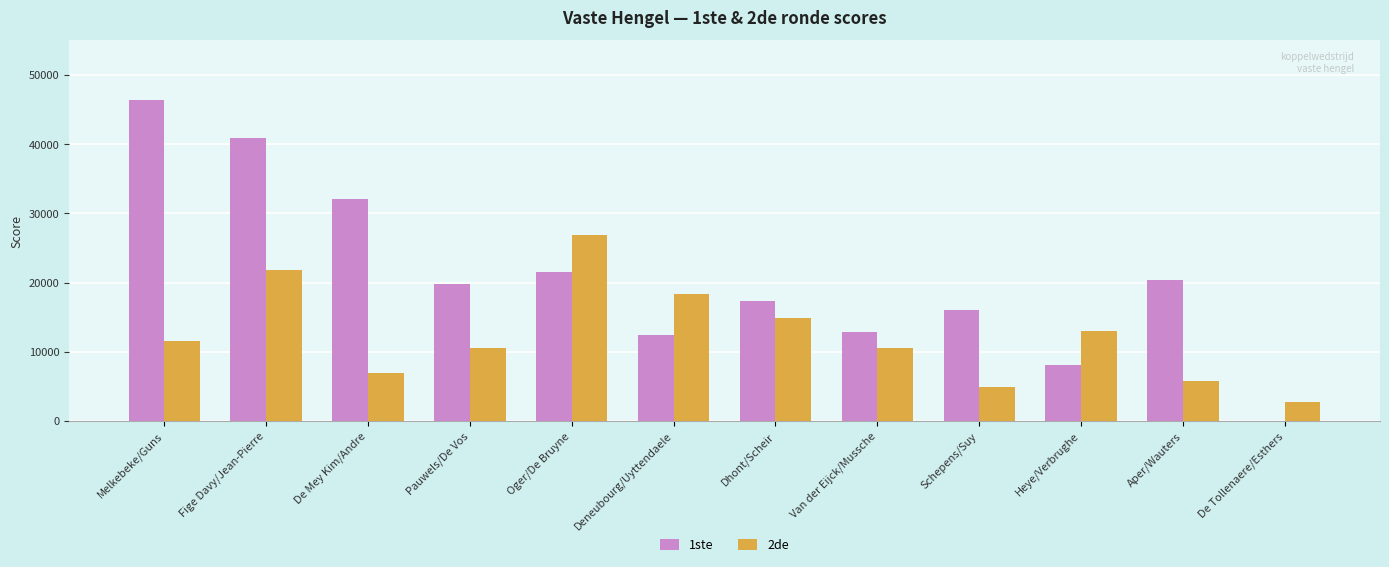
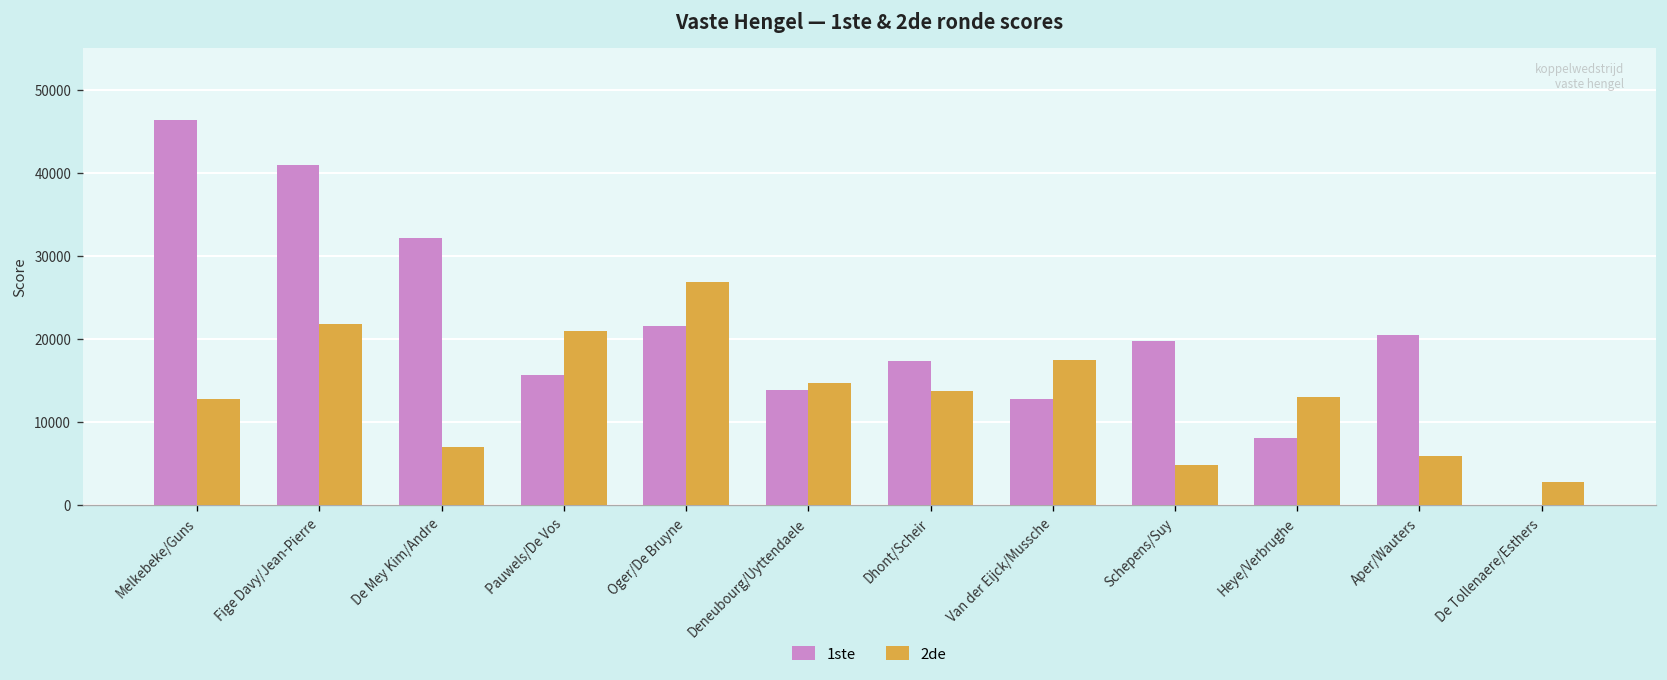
  {
    "1ste": {
      "Melkebeke/Guns": 46000,
      "Fige Davy/Jean-Pierre": 41000,
      "De Mey Kim/Andre": 32000,
-     "Pauwels/De Vos": 20000,
+     "Pauwels/De Vos": 16000,
      "Oger/De Bruyne": 22000,
-     "Deneubourg/Uyttendaele": 13000,
+     "Deneubourg/Uyttendaele": 14000,
      "Dhont/Scheir": 17000,
      "Van der Eijck/Mussche": 13000,
-     "Schepens/Suy": 16000,
+     "Schepens/Suy": 20000,
      "Heye/Verbrughe": 8000,
      "Aper/Wauters": 20000,
      "De Tollenaere/Esthers": 0
    },
    "2de": {
-     "Melkebeke/Guns": 12000,
+     "Melkebeke/Guns": 13000,
      "Fige Davy/Jean-Pierre": 22000,
      "De Mey Kim/Andre": 7000,
-     "Pauwels/De Vos": 11000,
+     "Pauwels/De Vos": 21000,
      "Oger/De Bruyne": 27000,
-     "Deneubourg/Uyttendaele": 18000,
-     "Dhont/Scheir": 15000,
-     "Van der Eijck/Mussche": 11000,
+     "Deneubourg/Uyttendaele": 15000,
+     "Dhont/Scheir": 14000,
+     "Van der Eijck/Mussche": 17000,
      "Schepens/Suy": 5000,
      "Heye/Verbrughe": 13000,
      "Aper/Wauters": 6000,
      "De Tollenaere/Esthers": 3000
    }
  }
